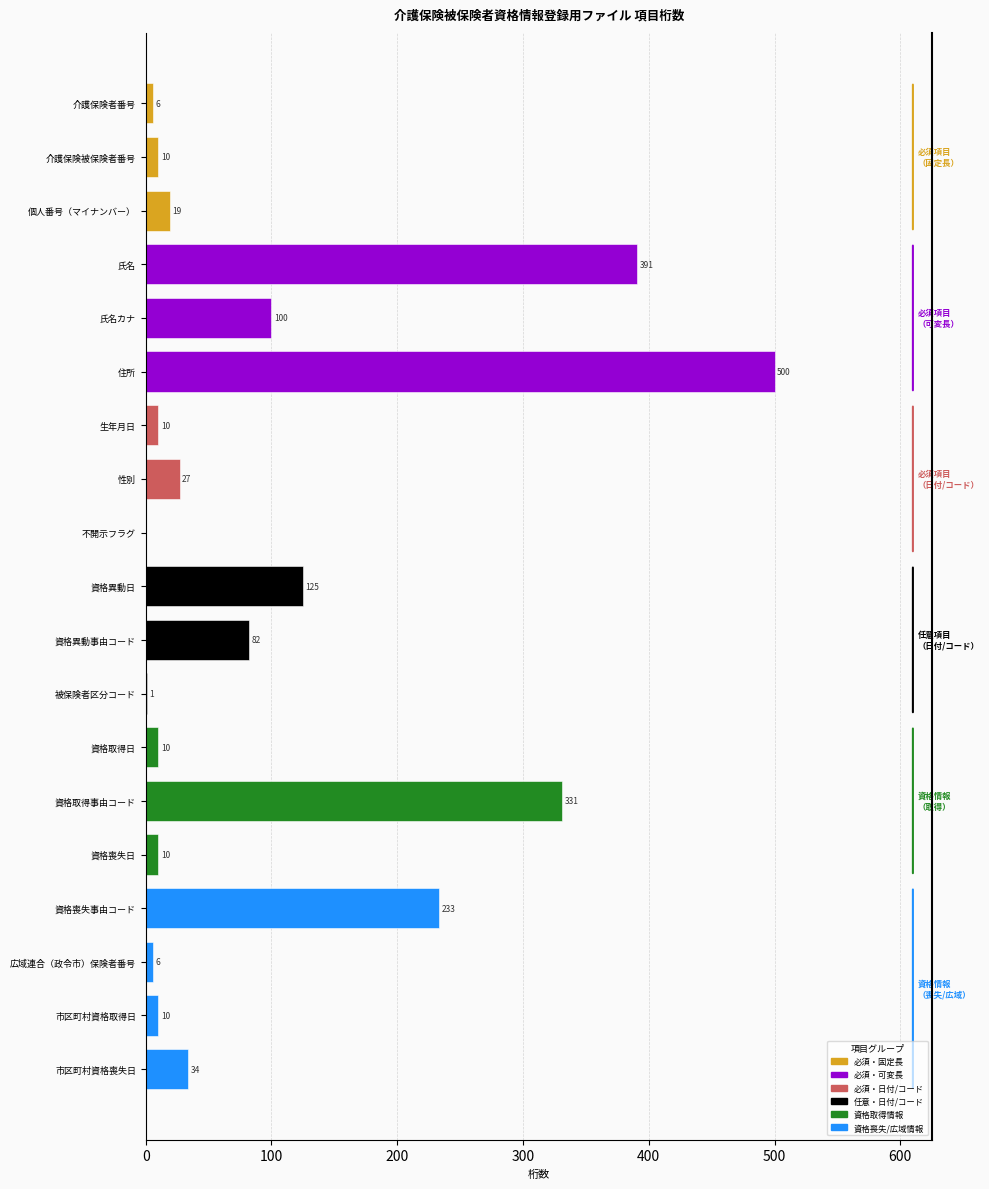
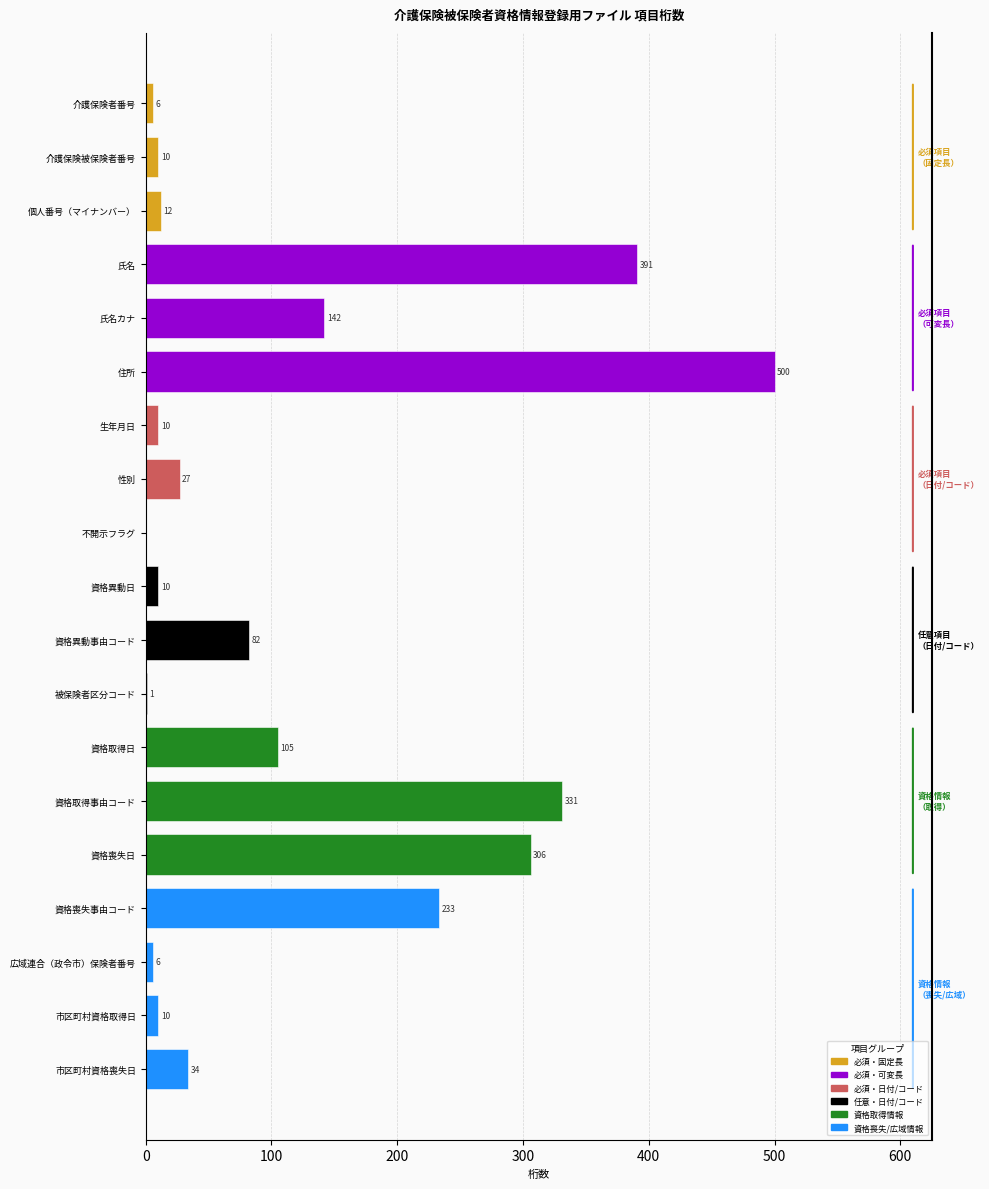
  {
    "介護保険者番号": 6,
    "介護保険被保険者番号": 10,
-   "個人番号（マイナンバー）": 19,
+   "個人番号（マイナンバー）": 12,
    "氏名": 391,
-   "氏名カナ": 100,
+   "氏名カナ": 142,
    "住所": 500,
    "生年月日": 10,
    "性別": 27,
-   "資格異動日": 125,
+   "資格異動日": 10,
    "資格異動事由コード": 82,
    "被保険者区分コード": 1,
-   "資格取得日": 10,
+   "資格取得日": 105,
    "資格取得事由コード": 331,
-   "資格喪失日": 10,
+   "資格喪失日": 306,
    "資格喪失事由コード": 233,
    "広域連合（政令市）保険者番号": 6,
    "市区町村資格取得日": 10,
    "市区町村資格喪失日": 34
  }
